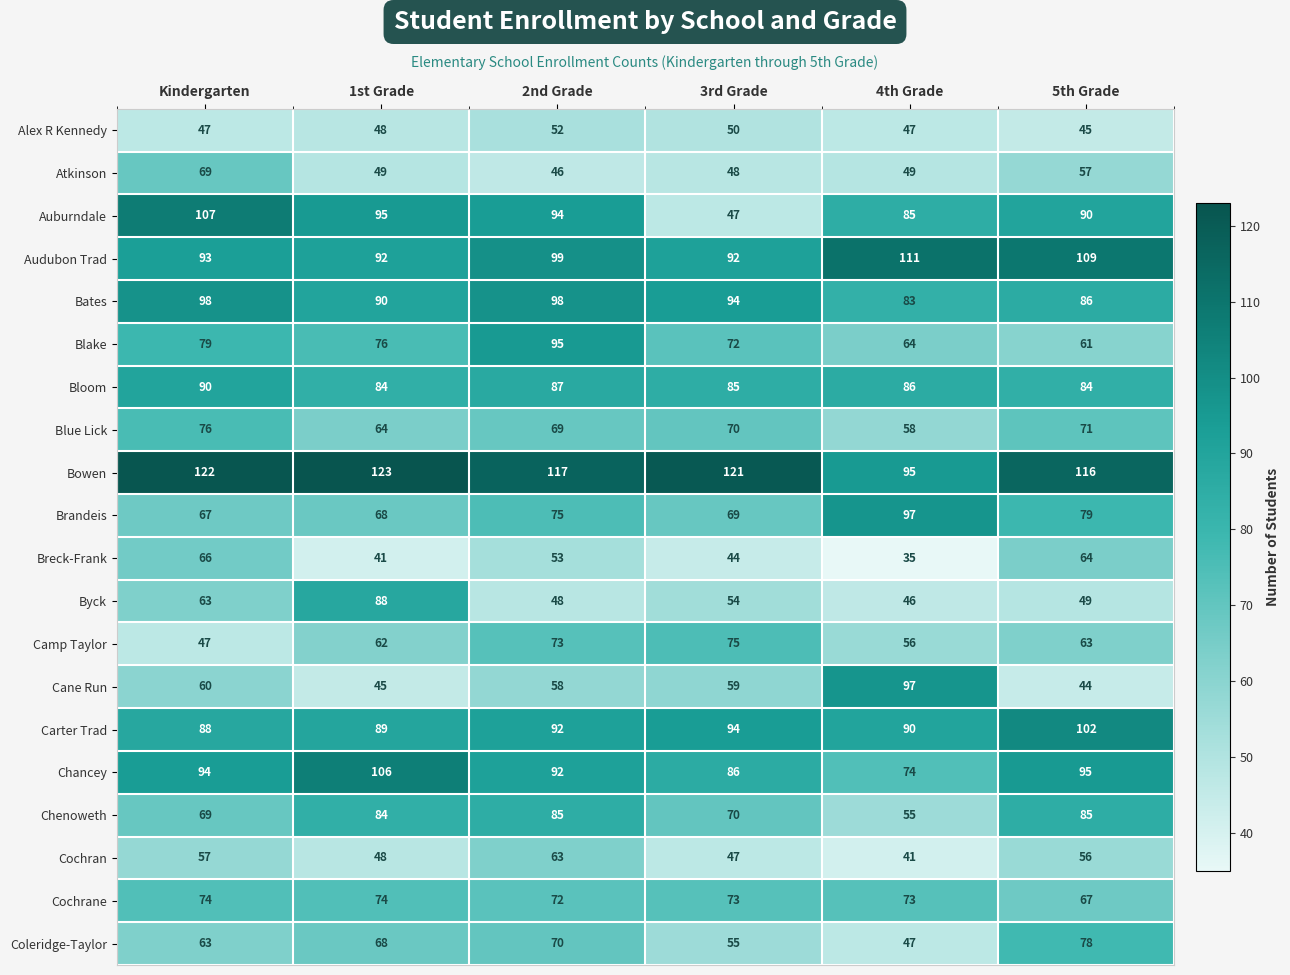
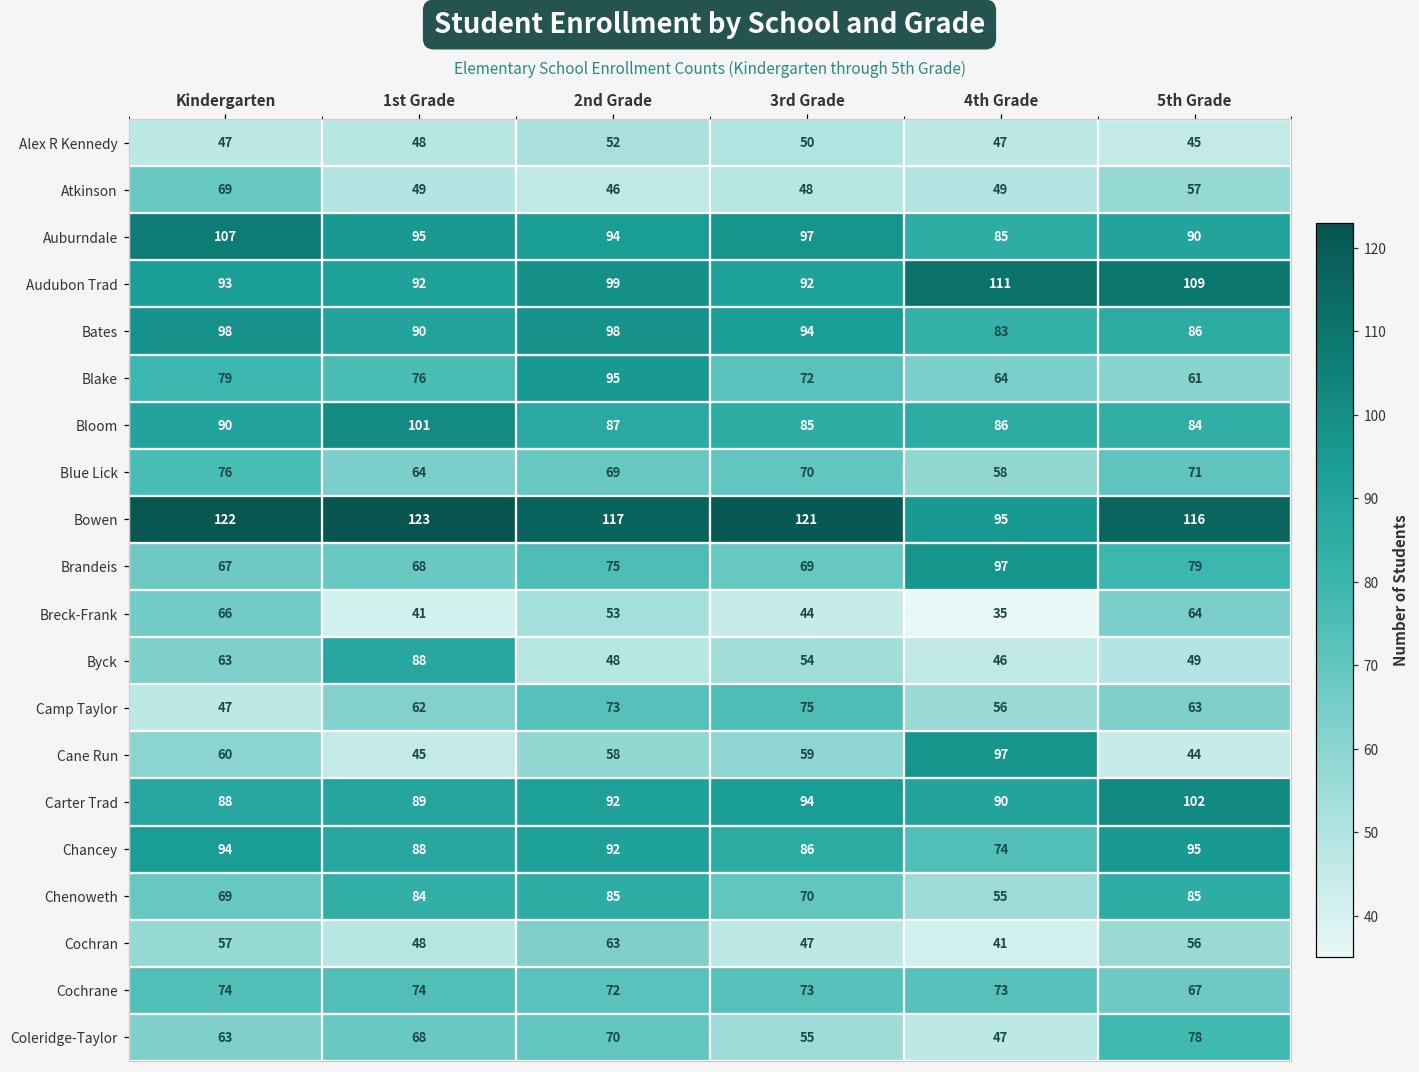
  {
    "Alex R Kennedy": {
      "Kindergarten": 47,
      "1st Grade": 48,
      "2nd Grade": 52,
      "3rd Grade": 50,
      "4th Grade": 47,
      "5th Grade": 45
    },
    "Atkinson": {
      "Kindergarten": 69,
      "1st Grade": 49,
      "2nd Grade": 46,
      "3rd Grade": 48,
      "4th Grade": 49,
      "5th Grade": 57
    },
    "Auburndale": {
      "Kindergarten": 107,
      "1st Grade": 95,
      "2nd Grade": 94,
-     "3rd Grade": 47,
+     "3rd Grade": 97,
      "4th Grade": 85,
      "5th Grade": 90
    },
    "Audubon Trad": {
      "Kindergarten": 93,
      "1st Grade": 92,
      "2nd Grade": 99,
      "3rd Grade": 92,
      "4th Grade": 111,
      "5th Grade": 109
    },
    "Bates": {
      "Kindergarten": 98,
      "1st Grade": 90,
      "2nd Grade": 98,
      "3rd Grade": 94,
      "4th Grade": 83,
      "5th Grade": 86
    },
    "Blake": {
      "Kindergarten": 79,
      "1st Grade": 76,
      "2nd Grade": 95,
      "3rd Grade": 72,
      "4th Grade": 64,
      "5th Grade": 61
    },
    "Bloom": {
      "Kindergarten": 90,
-     "1st Grade": 84,
+     "1st Grade": 101,
      "2nd Grade": 87,
      "3rd Grade": 85,
      "4th Grade": 86,
      "5th Grade": 84
    },
    "Blue Lick": {
      "Kindergarten": 76,
      "1st Grade": 64,
      "2nd Grade": 69,
      "3rd Grade": 70,
      "4th Grade": 58,
      "5th Grade": 71
    },
    "Bowen": {
      "Kindergarten": 122,
      "1st Grade": 123,
      "2nd Grade": 117,
      "3rd Grade": 121,
      "4th Grade": 95,
      "5th Grade": 116
    },
    "Brandeis": {
      "Kindergarten": 67,
      "1st Grade": 68,
      "2nd Grade": 75,
      "3rd Grade": 69,
      "4th Grade": 97,
      "5th Grade": 79
    },
    "Breck-Frank": {
      "Kindergarten": 66,
      "1st Grade": 41,
      "2nd Grade": 53,
      "3rd Grade": 44,
      "4th Grade": 35,
      "5th Grade": 64
    },
    "Byck": {
      "Kindergarten": 63,
      "1st Grade": 88,
      "2nd Grade": 48,
      "3rd Grade": 54,
      "4th Grade": 46,
      "5th Grade": 49
    },
    "Camp Taylor": {
      "Kindergarten": 47,
      "1st Grade": 62,
      "2nd Grade": 73,
      "3rd Grade": 75,
      "4th Grade": 56,
      "5th Grade": 63
    },
    "Cane Run": {
      "Kindergarten": 60,
      "1st Grade": 45,
      "2nd Grade": 58,
      "3rd Grade": 59,
      "4th Grade": 97,
      "5th Grade": 44
    },
    "Carter Trad": {
      "Kindergarten": 88,
      "1st Grade": 89,
      "2nd Grade": 92,
      "3rd Grade": 94,
      "4th Grade": 90,
      "5th Grade": 102
    },
    "Chancey": {
      "Kindergarten": 94,
-     "1st Grade": 106,
+     "1st Grade": 88,
      "2nd Grade": 92,
      "3rd Grade": 86,
      "4th Grade": 74,
      "5th Grade": 95
    },
    "Chenoweth": {
      "Kindergarten": 69,
      "1st Grade": 84,
      "2nd Grade": 85,
      "3rd Grade": 70,
      "4th Grade": 55,
      "5th Grade": 85
    },
    "Cochran": {
      "Kindergarten": 57,
      "1st Grade": 48,
      "2nd Grade": 63,
      "3rd Grade": 47,
      "4th Grade": 41,
      "5th Grade": 56
    },
    "Cochrane": {
      "Kindergarten": 74,
      "1st Grade": 74,
      "2nd Grade": 72,
      "3rd Grade": 73,
      "4th Grade": 73,
      "5th Grade": 67
    },
    "Coleridge-Taylor": {
      "Kindergarten": 63,
      "1st Grade": 68,
      "2nd Grade": 70,
      "3rd Grade": 55,
      "4th Grade": 47,
      "5th Grade": 78
    }
  }
